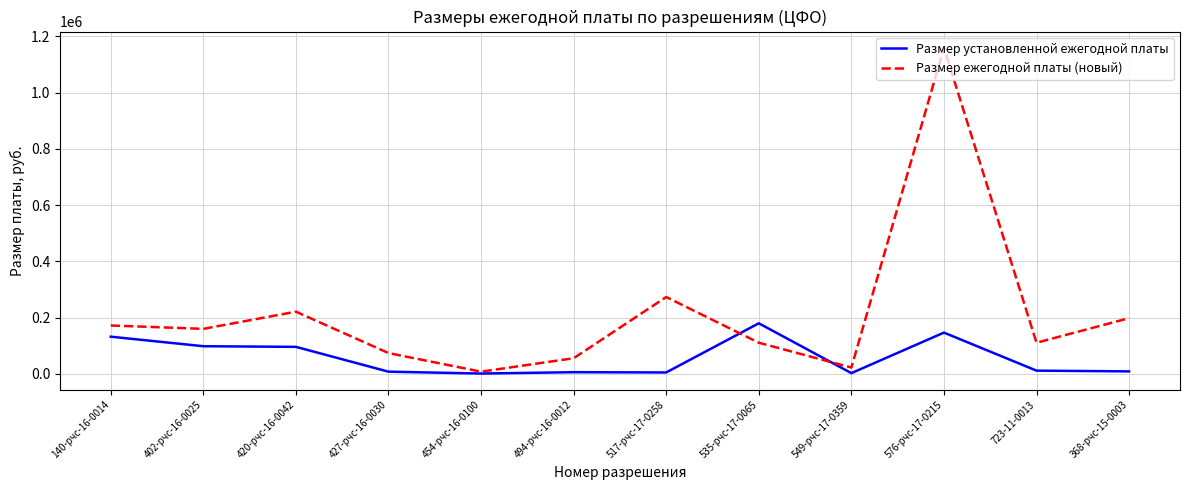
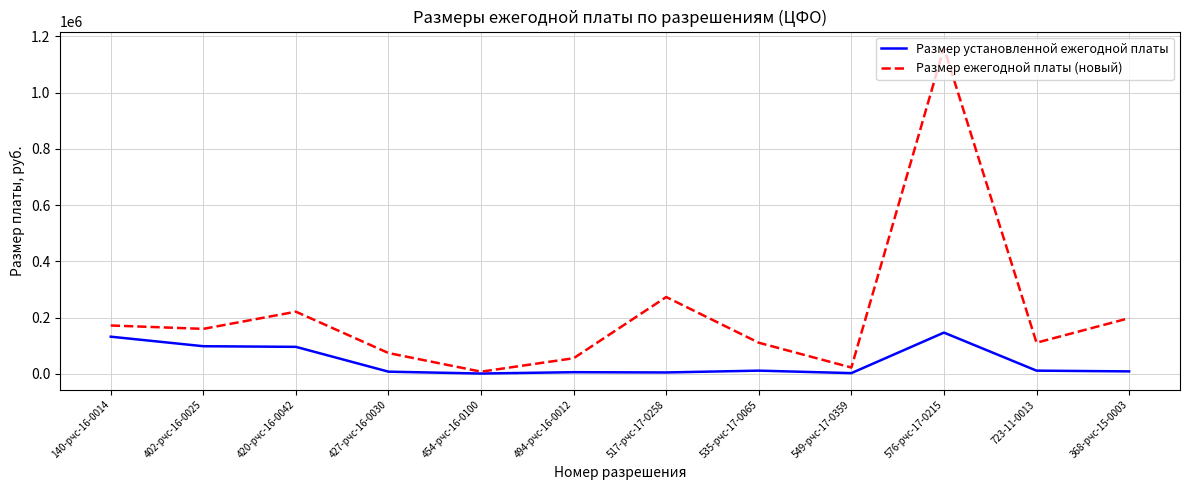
  {
    "Размер установленной ежегодной платы": {
      "140-рчс-16-0014": 130000,
      "402-рчс-16-0025": 100000,
      "420-рчс-16-0042": 100000,
      "427-рчс-16-0030": 10000,
      "494-рчс-16-0012": 10000,
      "517-рчс-17-0258": 0,
-     "535-рчс-17-0065": 180000,
+     "535-рчс-17-0065": 10000,
      "549-рчс-17-0359": 0,
      "576-рчс-17-0215": 150000,
      "723-11-0013": 10000,
      "368-рчс-15-0003": 10000
    },
    "Размер ежегодной платы (новый)": {
      "140-рчс-16-0014": 170000,
      "402-рчс-16-0025": 160000,
      "420-рчс-16-0042": 220000,
      "427-рчс-16-0030": 70000,
      "494-рчс-16-0012": 60000,
      "517-рчс-17-0258": 270000,
      "535-рчс-17-0065": 110000,
      "549-рчс-17-0359": 20000,
      "723-11-0013": 110000,
      "368-рчс-15-0003": 200000
    }
  }
